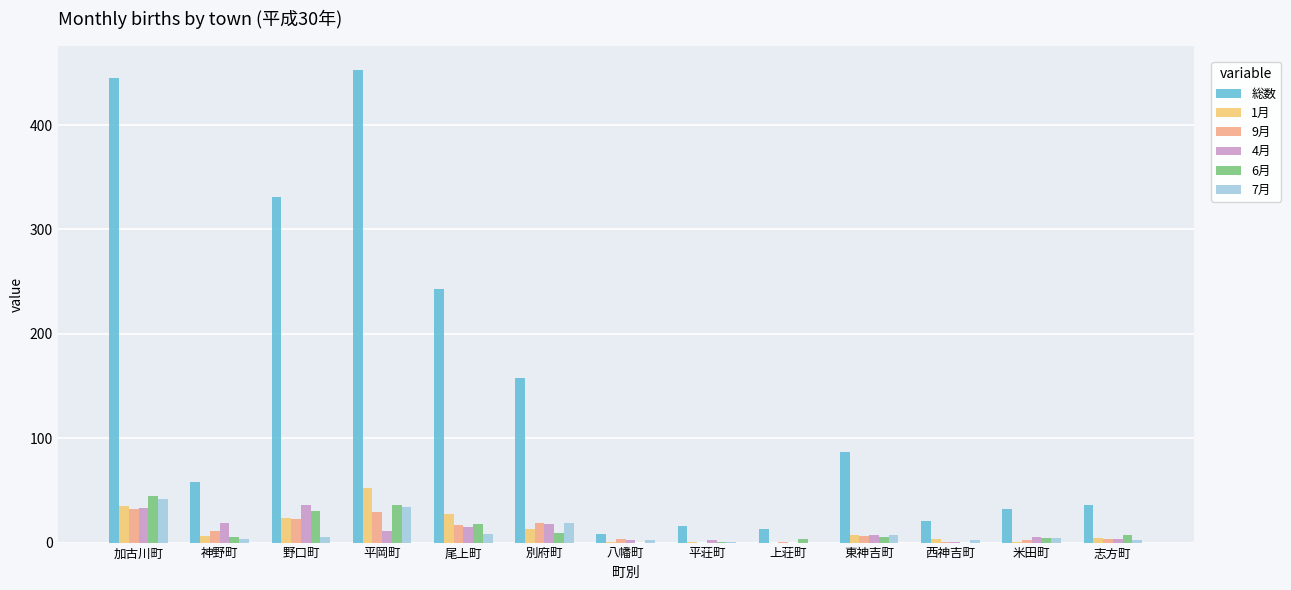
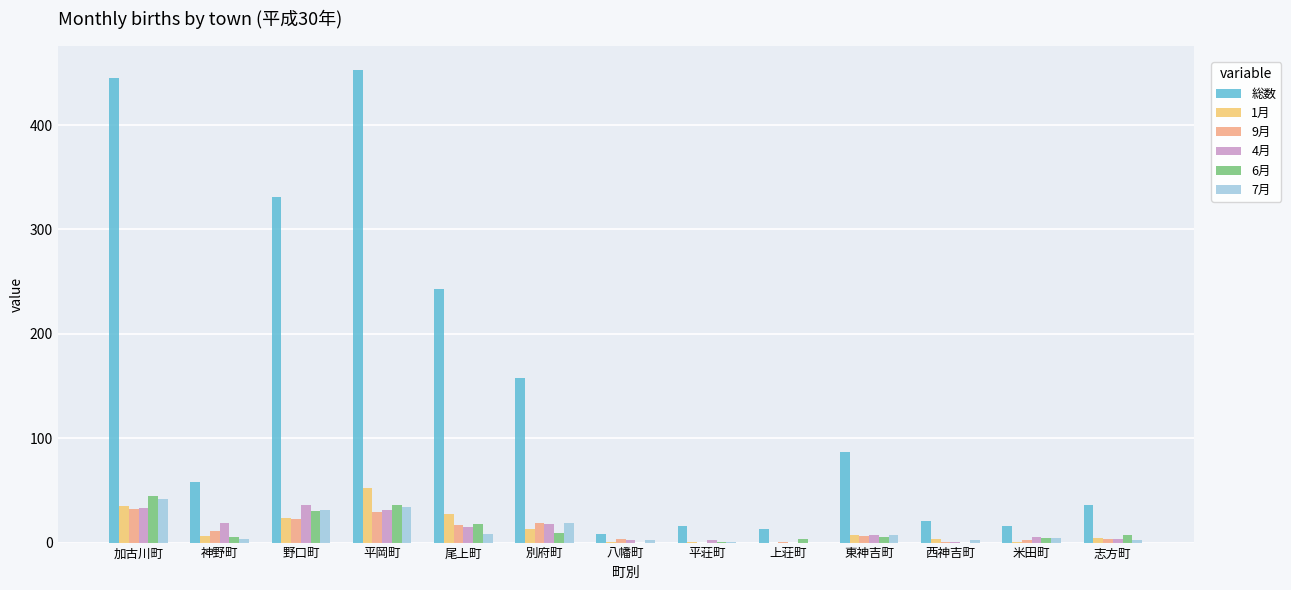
  {
    "総数": {
      "加古川町": 445,
      "神野町": 58,
      "野口町": 331,
      "平岡町": 453,
      "尾上町": 243,
      "別府町": 158,
      "八幡町": 8,
      "平荘町": 16,
      "上荘町": 13,
      "東神吉町": 87,
      "西神吉町": 21,
-     "米田町": 32,
+     "米田町": 16,
      "志方町": 36
    },
    "4月": {
      "加古川町": 33,
      "神野町": 19,
      "野口町": 36,
-     "平岡町": 11,
+     "平岡町": 31,
      "尾上町": 15,
      "別府町": 18,
      "上荘町": 0,
      "東神吉町": 7,
      "米田町": 5,
      "志方町": 3
    },
    "6月": {
      "加古川町": 45,
      "神野町": 5,
      "野口町": 30,
      "平岡町": 36,
      "尾上町": 18,
      "別府町": 9,
      "八幡町": 0,
      "上荘町": 3,
      "東神吉町": 5,
      "西神吉町": 0,
      "米田町": 4,
      "志方町": 7
    },
    "7月": {
      "加古川町": 42,
      "神野町": 3,
-     "野口町": 5,
+     "野口町": 31,
      "平岡町": 34,
      "尾上町": 8,
      "別府町": 19,
      "上荘町": 0,
      "東神吉町": 7,
      "米田町": 4
    }
  }
